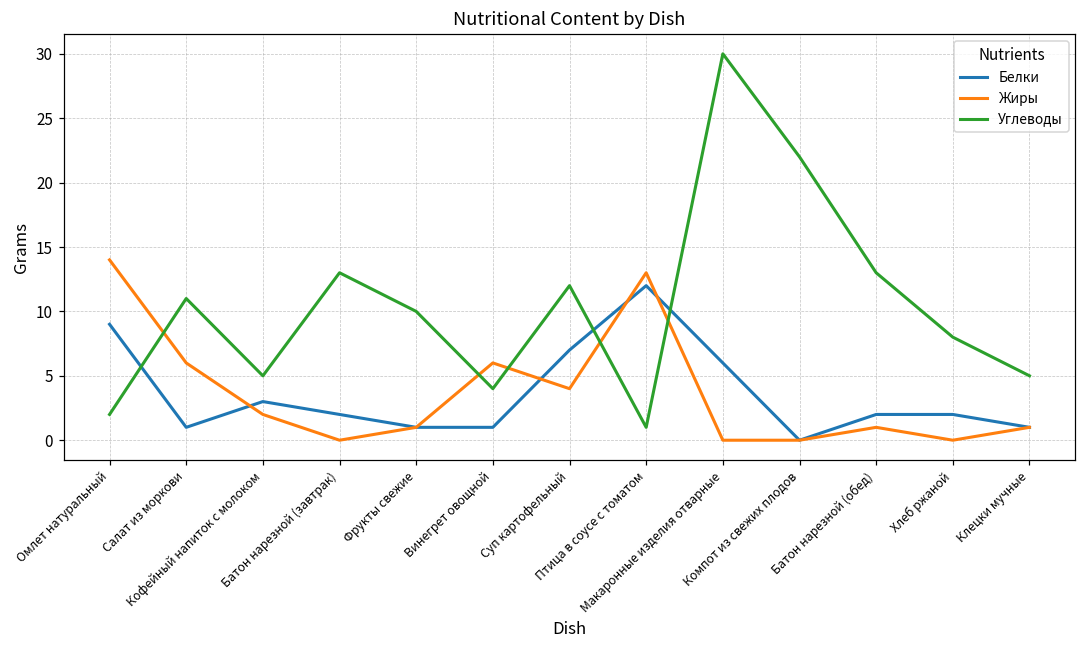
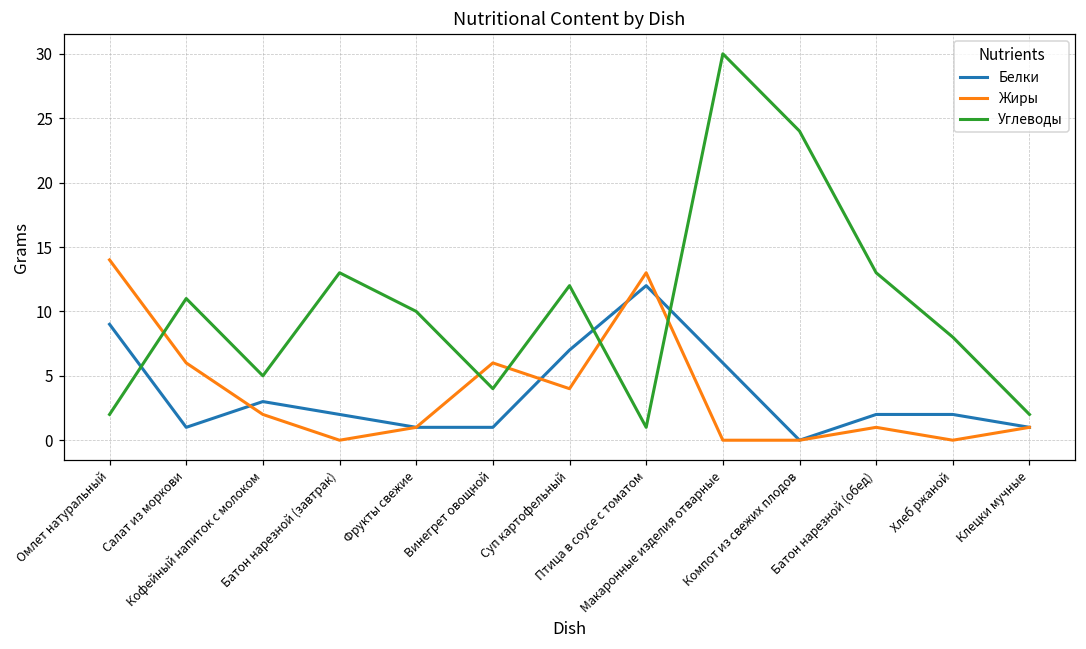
  {
    "Белки": {
      "Омлет натуральный": 9,
      "Салат из моркови": 1,
      "Кофейный напиток с молоком": 3,
      "Батон нарезной (завтрак)": 2,
      "Винегрет овощной": 1,
      "Суп картофельный": 7,
      "Птица в соусе с томатом": 12,
      "Макаронные изделия отварные": 6,
      "Батон нарезной (обед)": 2,
      "Хлеб ржаной": 2
    },
    "Жиры": {
      "Омлет натуральный": 14,
      "Салат из моркови": 6,
      "Кофейный напиток с молоком": 2,
      "Батон нарезной (завтрак)": 0,
      "Винегрет овощной": 6,
      "Суп картофельный": 4,
      "Птица в соусе с томатом": 13,
      "Макаронные изделия отварные": 0,
      "Батон нарезной (обед)": 1,
      "Хлеб ржаной": 0
    },
    "Углеводы": {
      "Омлет натуральный": 2,
      "Салат из моркови": 11,
      "Кофейный напиток с молоком": 5,
      "Батон нарезной (завтрак)": 13,
      "Фрукты свежие": 10,
      "Винегрет овощной": 4,
      "Суп картофельный": 12,
      "Птица в соусе с томатом": 1,
      "Макаронные изделия отварные": 30,
-     "Компот из свежих плодов": 22,
+     "Компот из свежих плодов": 24,
      "Батон нарезной (обед)": 13,
      "Хлеб ржаной": 8,
-     "Клецки мучные": 5
+     "Клецки мучные": 2
    }
  }
